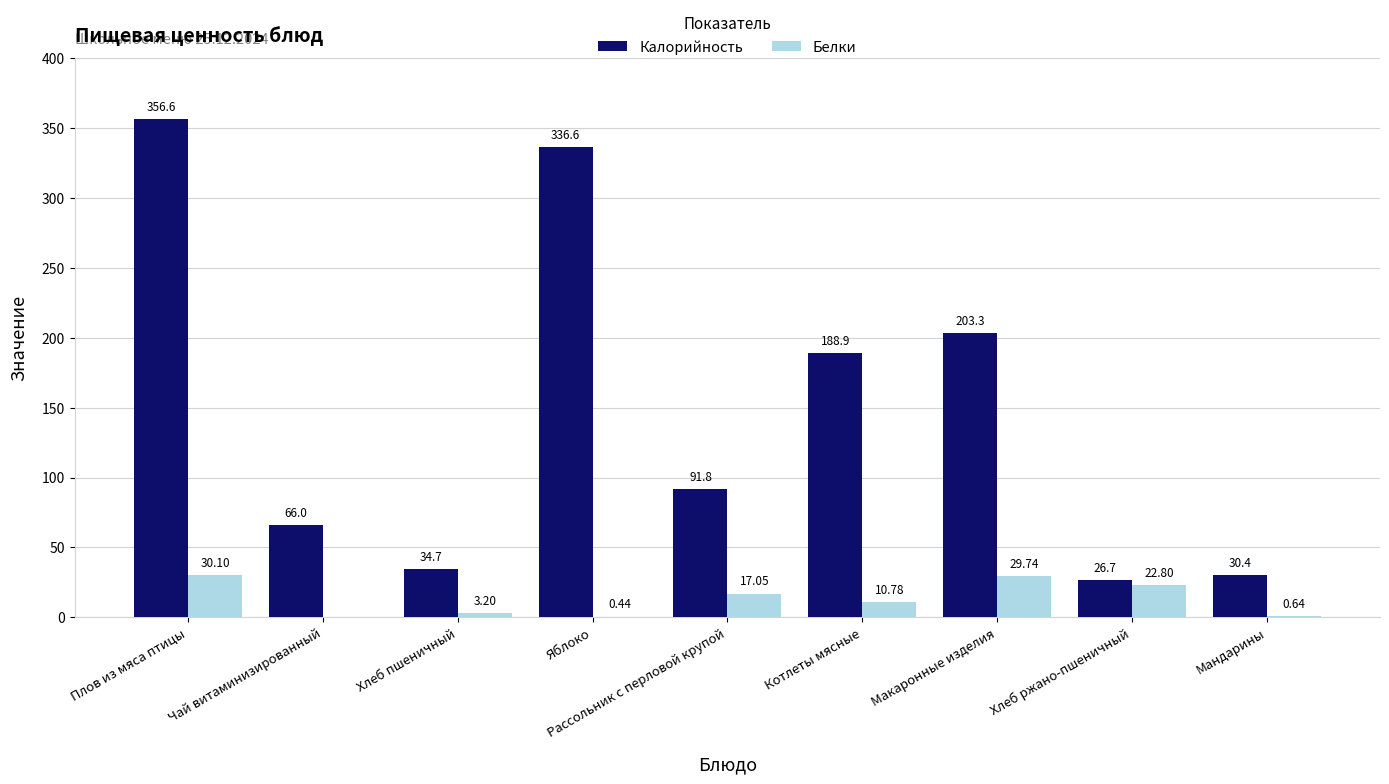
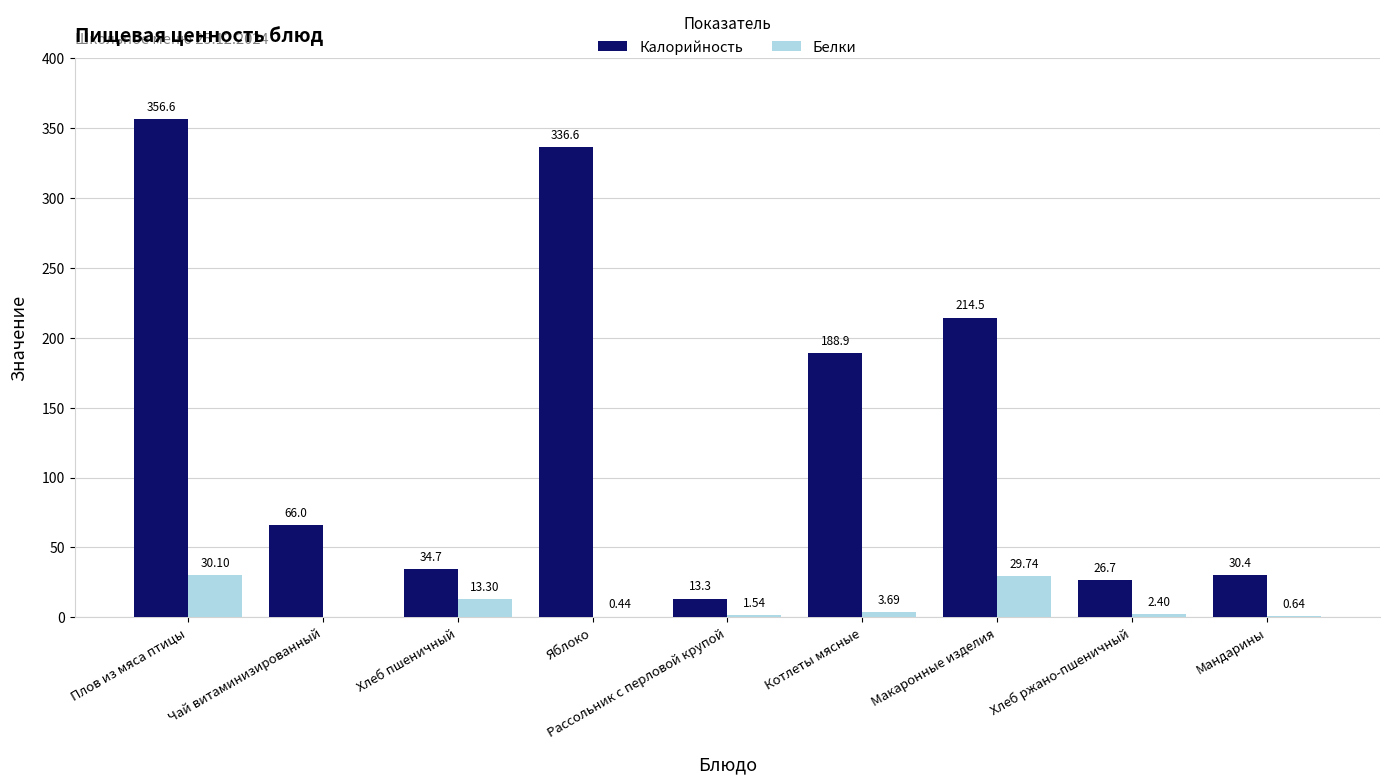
  {
    "Калорийность": {
      "Плов из мяса птицы": 356.6,
      "Чай витаминизированный": 66.0,
      "Хлеб пшеничный": 34.7,
      "Яблоко": 336.6,
-     "Рассольник с перловой крупой": 91.8,
+     "Рассольник с перловой крупой": 13.3,
      "Котлеты мясные": 188.9,
-     "Макаронные изделия": 203.3,
+     "Макаронные изделия": 214.5,
      "Хлеб ржано-пшеничный": 26.7,
      "Мандарины": 30.4
    },
    "Белки": {
      "Плов из мяса птицы": 30.10,
-     "Хлеб пшеничный": 3.20,
+     "Хлеб пшеничный": 13.30,
      "Яблоко": 0.44,
-     "Рассольник с перловой крупой": 17.05,
-     "Котлеты мясные": 10.78,
+     "Рассольник с перловой крупой": 1.54,
+     "Котлеты мясные": 3.69,
      "Макаронные изделия": 29.74,
-     "Хлеб ржано-пшеничный": 22.80,
+     "Хлеб ржано-пшеничный": 2.40,
      "Мандарины": 0.64
    }
  }
